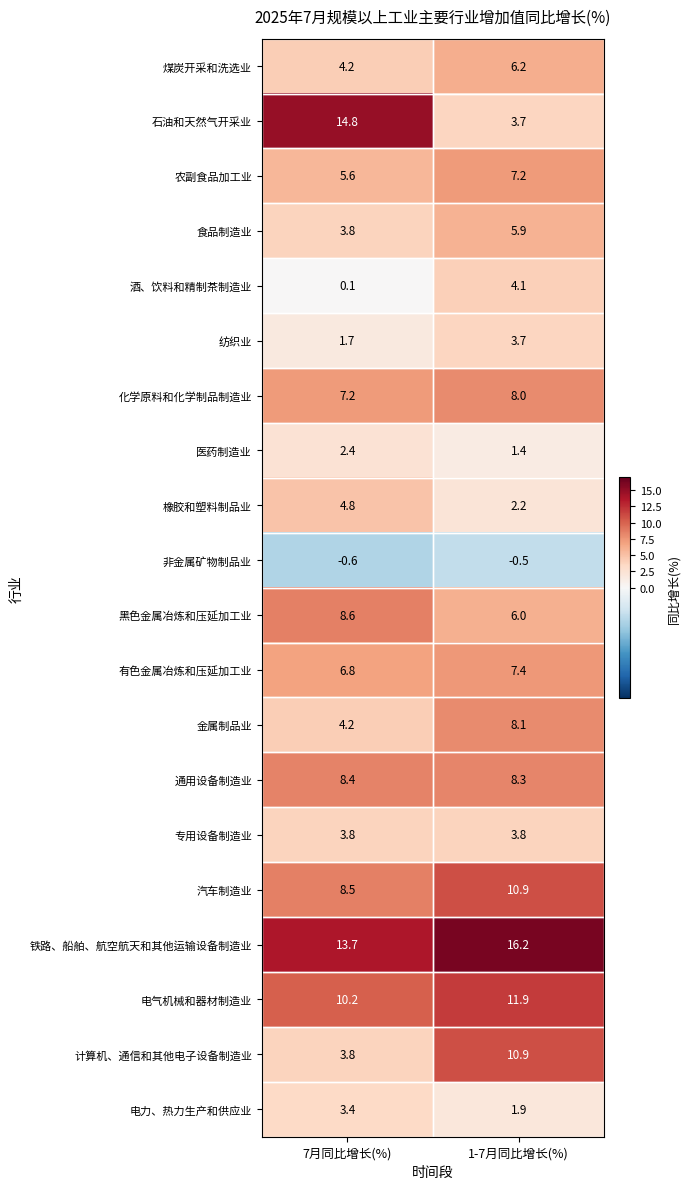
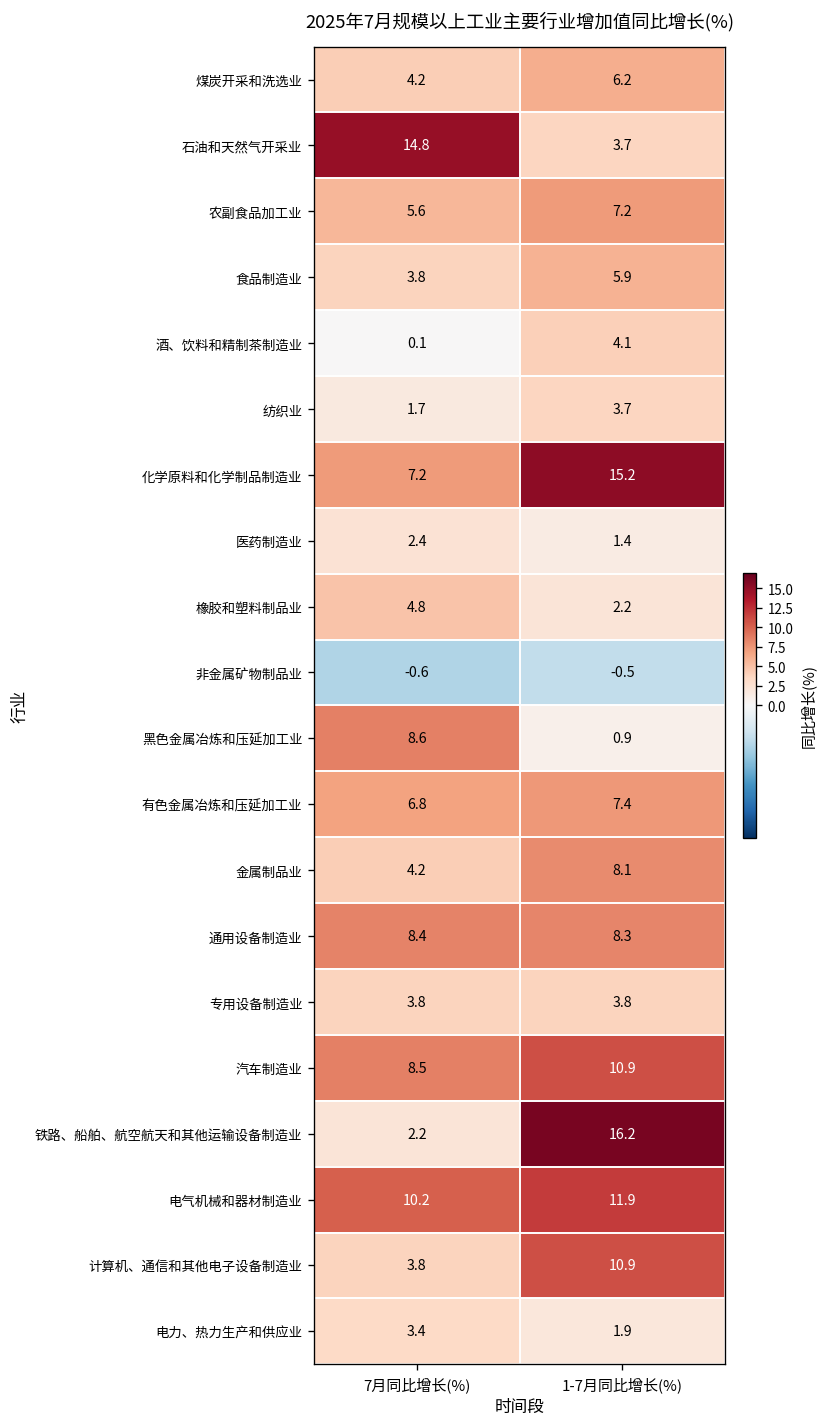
  {
    "煤炭开采和洗选业": {
      "7月同比增长(%)": 4.2,
      "1-7月同比增长(%)": 6.2
    },
    "石油和天然气开采业": {
      "7月同比增长(%)": 14.8,
      "1-7月同比增长(%)": 3.7
    },
    "农副食品加工业": {
      "7月同比增长(%)": 5.6,
      "1-7月同比增长(%)": 7.2
    },
    "食品制造业": {
      "7月同比增长(%)": 3.8,
      "1-7月同比增长(%)": 5.9
    },
    "酒、饮料和精制茶制造业": {
      "7月同比增长(%)": 0.1,
      "1-7月同比增长(%)": 4.1
    },
    "纺织业": {
      "7月同比增长(%)": 1.7,
      "1-7月同比增长(%)": 3.7
    },
    "化学原料和化学制品制造业": {
      "7月同比增长(%)": 7.2,
-     "1-7月同比增长(%)": 8.0
+     "1-7月同比增长(%)": 15.2
    },
    "医药制造业": {
      "7月同比增长(%)": 2.4,
      "1-7月同比增长(%)": 1.4
    },
    "橡胶和塑料制品业": {
      "7月同比增长(%)": 4.8,
      "1-7月同比增长(%)": 2.2
    },
    "非金属矿物制品业": {
      "7月同比增长(%)": -0.6,
      "1-7月同比增长(%)": -0.5
    },
    "黑色金属冶炼和压延加工业": {
      "7月同比增长(%)": 8.6,
-     "1-7月同比增长(%)": 6.0
+     "1-7月同比增长(%)": 0.9
    },
    "有色金属冶炼和压延加工业": {
      "7月同比增长(%)": 6.8,
      "1-7月同比增长(%)": 7.4
    },
    "金属制品业": {
      "7月同比增长(%)": 4.2,
      "1-7月同比增长(%)": 8.1
    },
    "通用设备制造业": {
      "7月同比增长(%)": 8.4,
      "1-7月同比增长(%)": 8.3
    },
    "专用设备制造业": {
      "7月同比增长(%)": 3.8,
      "1-7月同比增长(%)": 3.8
    },
    "汽车制造业": {
      "7月同比增长(%)": 8.5,
      "1-7月同比增长(%)": 10.9
    },
    "铁路、船舶、航空航天和其他运输设备制造业": {
-     "7月同比增长(%)": 13.7,
+     "7月同比增长(%)": 2.2,
      "1-7月同比增长(%)": 16.2
    },
    "电气机械和器材制造业": {
      "7月同比增长(%)": 10.2,
      "1-7月同比增长(%)": 11.9
    },
    "计算机、通信和其他电子设备制造业": {
      "7月同比增长(%)": 3.8,
      "1-7月同比增长(%)": 10.9
    },
    "电力、热力生产和供应业": {
      "7月同比增长(%)": 3.4,
      "1-7月同比增长(%)": 1.9
    }
  }
